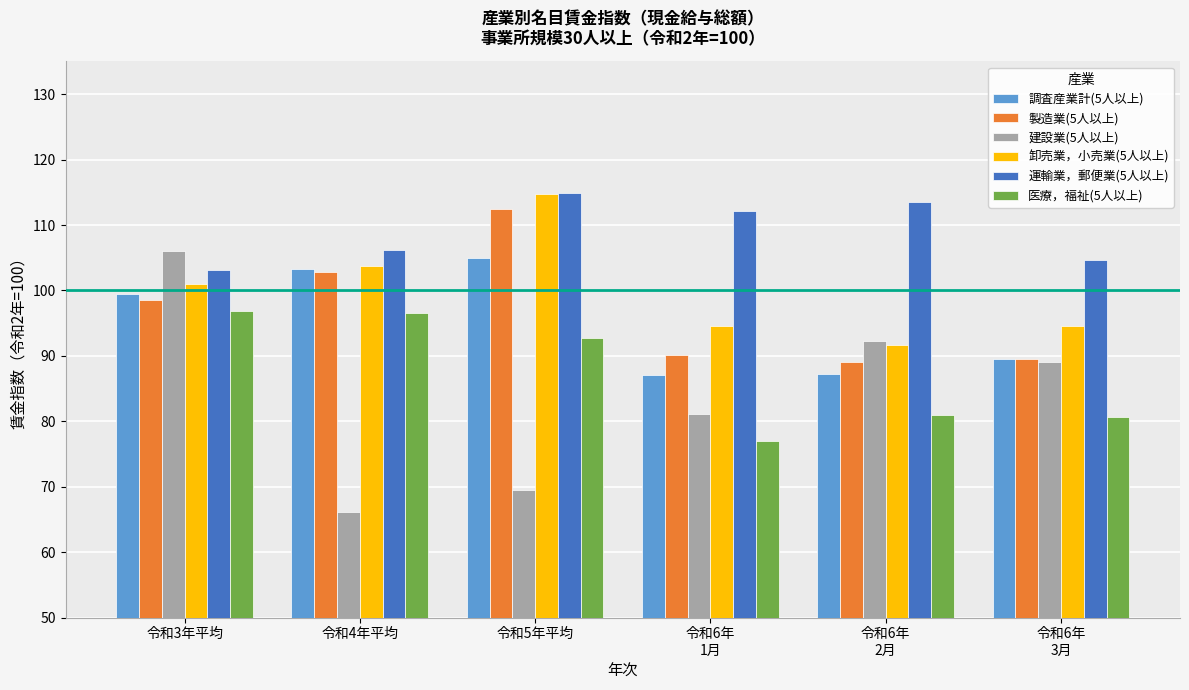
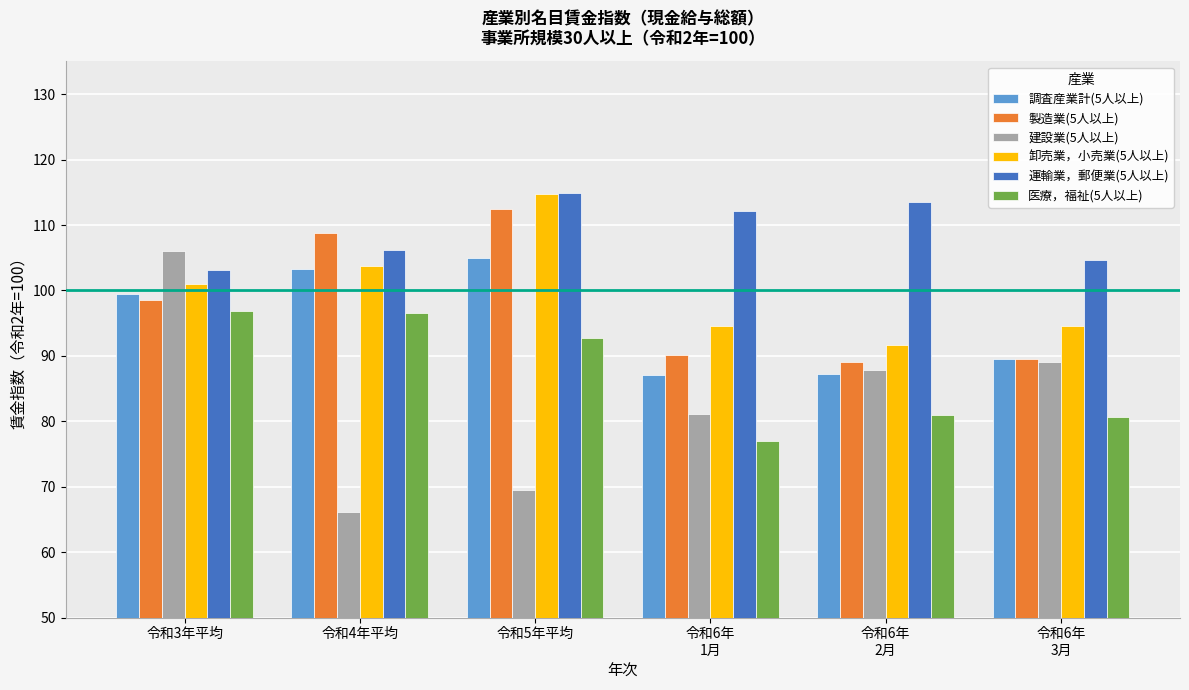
  {
    "製造業(5人以上)": {
      "令和3年平均": 99,
-     "令和4年平均": 103,
+     "令和4年平均": 109,
      "令和5年平均": 112,
      "令和6年 1月": 90,
      "令和6年 2月": 89,
      "令和6年 3月": 90
    },
    "建設業(5人以上)": {
      "令和3年平均": 106,
      "令和4年平均": 66,
      "令和5年平均": 70,
      "令和6年 1月": 81,
-     "令和6年 2月": 92,
+     "令和6年 2月": 88,
      "令和6年 3月": 89
    },
    "卸売業，小売業(5人以上)": {
      "令和3年平均": 101,
      "令和4年平均": 104,
      "令和5年平均": 115,
      "令和6年 1月": 95,
      "令和6年 2月": 92,
      "令和6年 3月": 95
    },
    "医療，福祉(5人以上)": {
      "令和3年平均": 97,
      "令和4年平均": 97,
      "令和5年平均": 93,
      "令和6年 1月": 77,
      "令和6年 2月": 81,
      "令和6年 3月": 81
    }
  }
